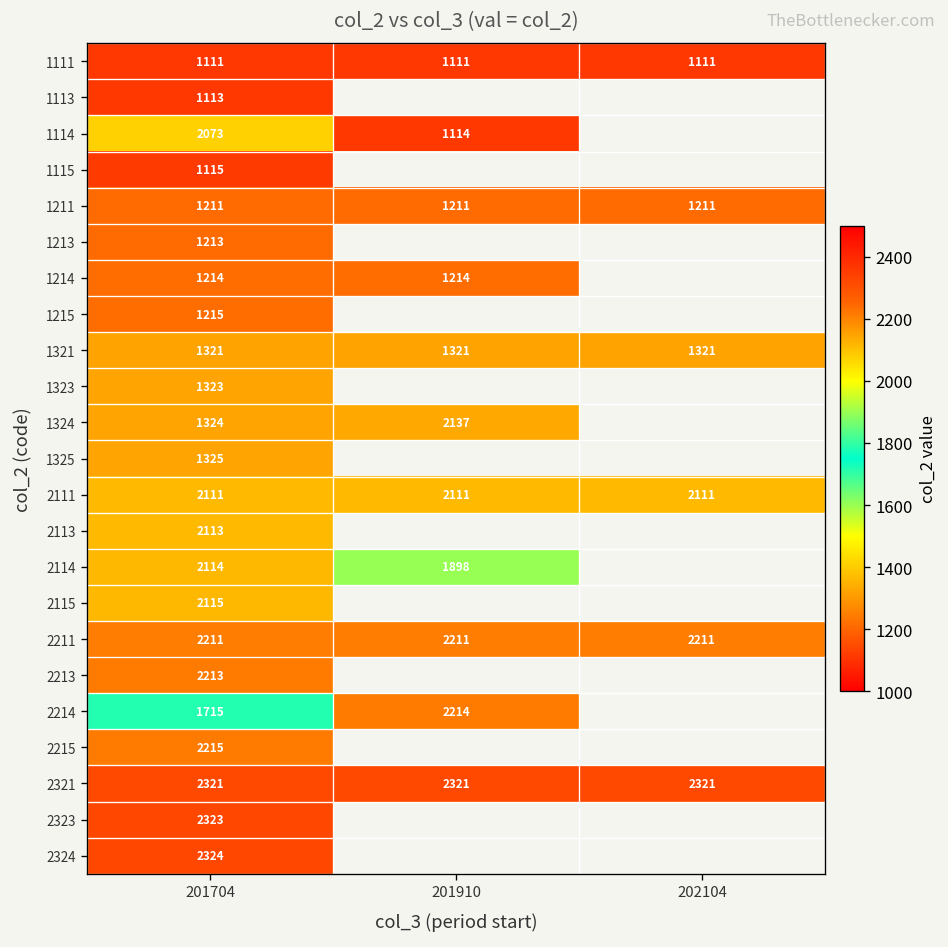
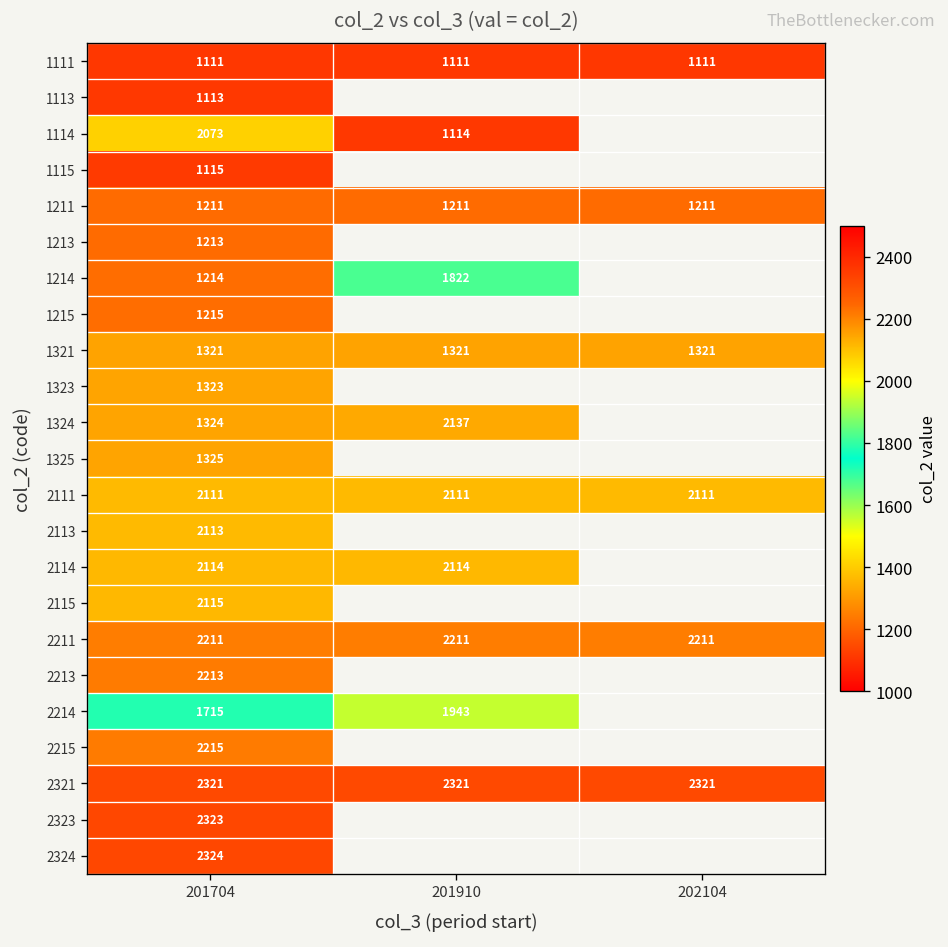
  {
    "1111": {
      "201704": 1111,
      "201910": 1111,
      "202104": 1111
    },
    "1113": {
      "201704": 1113
    },
    "1114": {
      "201704": 2073,
      "201910": 1114
    },
    "1115": {
      "201704": 1115
    },
    "1211": {
      "201704": 1211,
      "201910": 1211,
      "202104": 1211
    },
    "1213": {
      "201704": 1213
    },
    "1214": {
      "201704": 1214,
-     "201910": 1214
+     "201910": 1822
    },
    "1215": {
      "201704": 1215
    },
    "1321": {
      "201704": 1321,
      "201910": 1321,
      "202104": 1321
    },
    "1323": {
      "201704": 1323
    },
    "1324": {
      "201704": 1324,
      "201910": 2137
    },
    "1325": {
      "201704": 1325
    },
    "2111": {
      "201704": 2111,
      "201910": 2111,
      "202104": 2111
    },
    "2113": {
      "201704": 2113
    },
    "2114": {
      "201704": 2114,
-     "201910": 1898
+     "201910": 2114
    },
    "2115": {
      "201704": 2115
    },
    "2211": {
      "201704": 2211,
      "201910": 2211,
      "202104": 2211
    },
    "2213": {
      "201704": 2213
    },
    "2214": {
      "201704": 1715,
-     "201910": 2214
+     "201910": 1943
    },
    "2215": {
      "201704": 2215
    },
    "2321": {
      "201704": 2321,
      "201910": 2321,
      "202104": 2321
    },
    "2323": {
      "201704": 2323
    },
    "2324": {
      "201704": 2324
    }
  }
